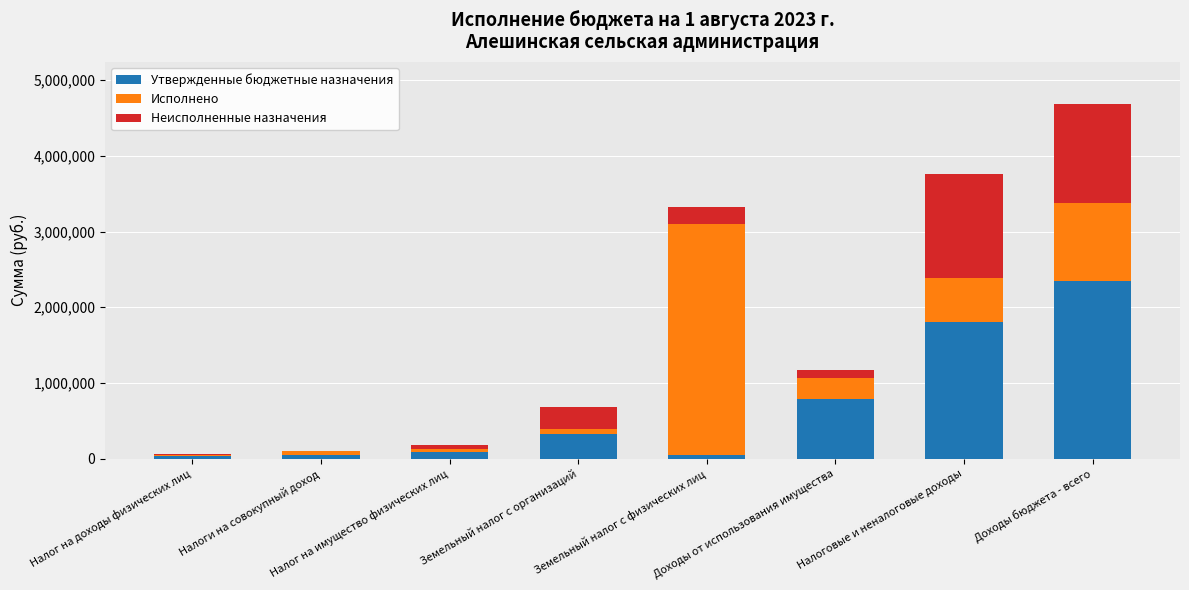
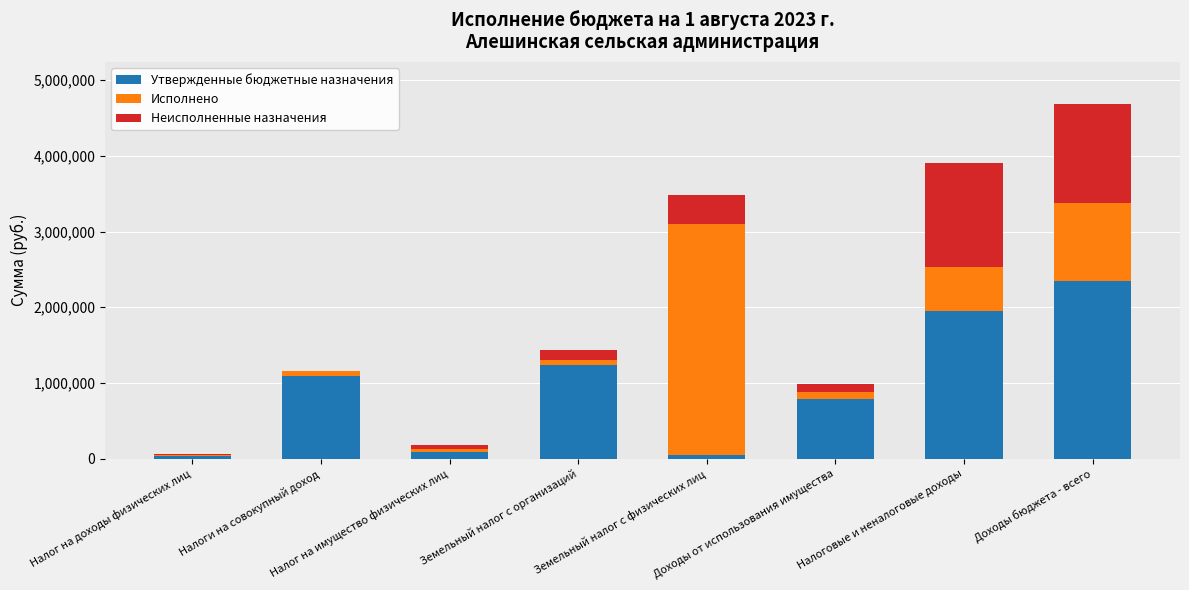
  {
    "Утвержденные бюджетные назначения": {
-     "Налоги на совокупный доход": "0",
+     "Налоги на совокупный доход": "1,100,000",
      "Налог на имущество физических лиц": "100,000",
-     "Земельный налог с организаций": "300,000",
+     "Земельный налог с организаций": "1,200,000",
      "Земельный налог с физических лиц": "100,000",
      "Доходы от использования имущества": "800,000",
-     "Налоговые и неналоговые доходы": "1,800,000",
+     "Налоговые и неналоговые доходы": "1,900,000",
      "Доходы бюджета - всего": "2,300,000"
    },
    "Исполнено": {
      "Налоги на совокупный доход": "100,000",
      "Налог на имущество физических лиц": "0",
      "Земельный налог с организаций": "100,000",
      "Земельный налог с физических лиц": "3,000,000",
-     "Доходы от использования имущества": "300,000",
+     "Доходы от использования имущества": "100,000",
      "Налоговые и неналоговые доходы": "600,000",
      "Доходы бюджета - всего": "1,000,000"
    },
    "Неисполненные назначения": {
      "Налоги на совокупный доход": "0",
      "Налог на имущество физических лиц": "100,000",
-     "Земельный налог с организаций": "300,000",
-     "Земельный налог с физических лиц": "200,000",
+     "Земельный налог с организаций": "100,000",
+     "Земельный налог с физических лиц": "400,000",
      "Доходы от использования имущества": "100,000",
      "Налоговые и неналоговые доходы": "1,400,000",
      "Доходы бюджета - всего": "1,300,000"
    }
  }
